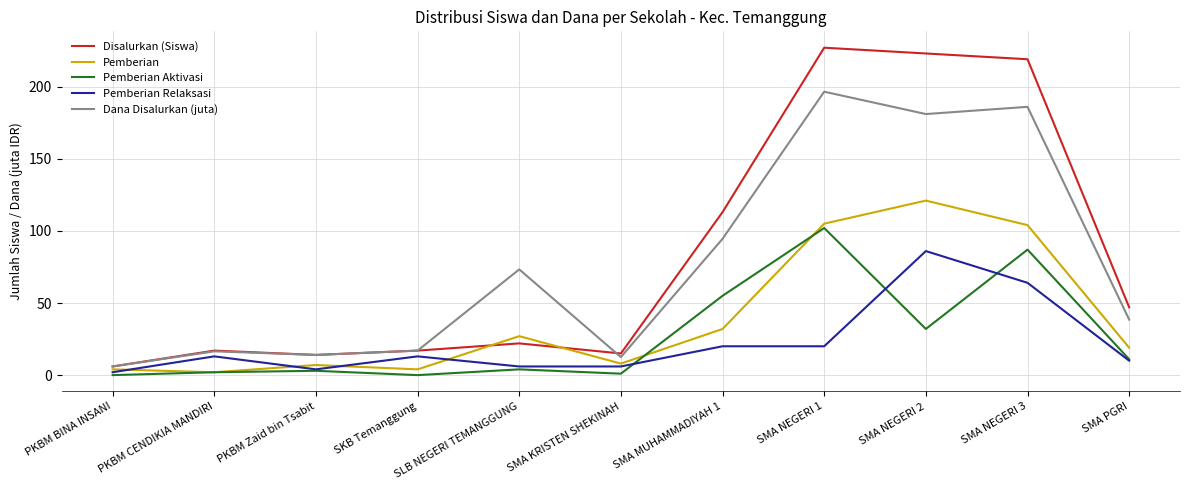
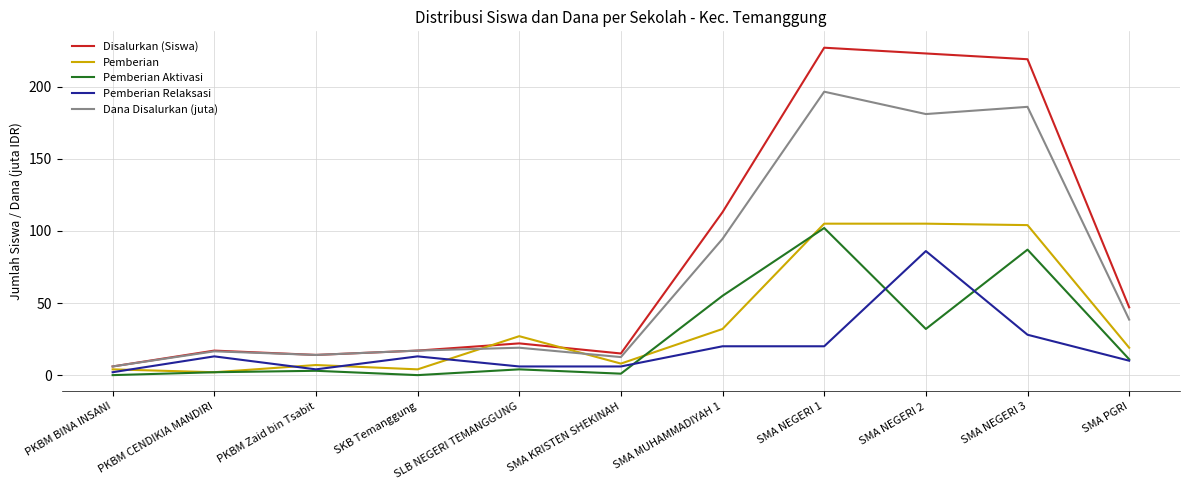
  {
    "Disalurkan (Siswa)": {
      "SLB NEGERI TEMANGGUNG": 22,
      "SMA KRISTEN SHEKINAH": 15,
      "SMA MUHAMMADIYAH 1": 113,
      "SMA NEGERI 1": 227,
      "SMA NEGERI 2": 223,
      "SMA NEGERI 3": 219,
      "SMA PGRI": 47
    },
    "Pemberian": {
      "PKBM BINA INSANI": 4,
      "PKBM Zaid bin Tsabit": 7,
      "SKB Temanggung": 4,
      "SLB NEGERI TEMANGGUNG": 27,
      "SMA KRISTEN SHEKINAH": 8,
      "SMA MUHAMMADIYAH 1": 32,
      "SMA NEGERI 1": 105,
-     "SMA NEGERI 2": 121,
+     "SMA NEGERI 2": 105,
      "SMA NEGERI 3": 104,
      "SMA PGRI": 19
    },
    "Pemberian Aktivasi": {
      "PKBM BINA INSANI": 0,
      "SKB Temanggung": 0,
      "SLB NEGERI TEMANGGUNG": 4,
      "SMA KRISTEN SHEKINAH": 1,
      "SMA MUHAMMADIYAH 1": 55,
      "SMA NEGERI 1": 102,
      "SMA NEGERI 2": 32,
      "SMA NEGERI 3": 87
    },
    "Pemberian Relaksasi": {
      "PKBM BINA INSANI": 2,
      "PKBM CENDIKIA MANDIRI": 13,
      "SKB Temanggung": 13,
      "SLB NEGERI TEMANGGUNG": 6,
      "SMA KRISTEN SHEKINAH": 6,
      "SMA MUHAMMADIYAH 1": 20,
      "SMA NEGERI 1": 20,
      "SMA NEGERI 2": 86,
-     "SMA NEGERI 3": 64
+     "SMA NEGERI 3": 28
    },
    "Dana Disalurkan (juta)": {
-     "SLB NEGERI TEMANGGUNG": 73,
+     "SLB NEGERI TEMANGGUNG": 19,
      "SMA KRISTEN SHEKINAH": 13,
      "SMA MUHAMMADIYAH 1": 95,
      "SMA NEGERI 1": 197,
      "SMA NEGERI 2": 181,
      "SMA NEGERI 3": 186,
      "SMA PGRI": 39
    }
  }
